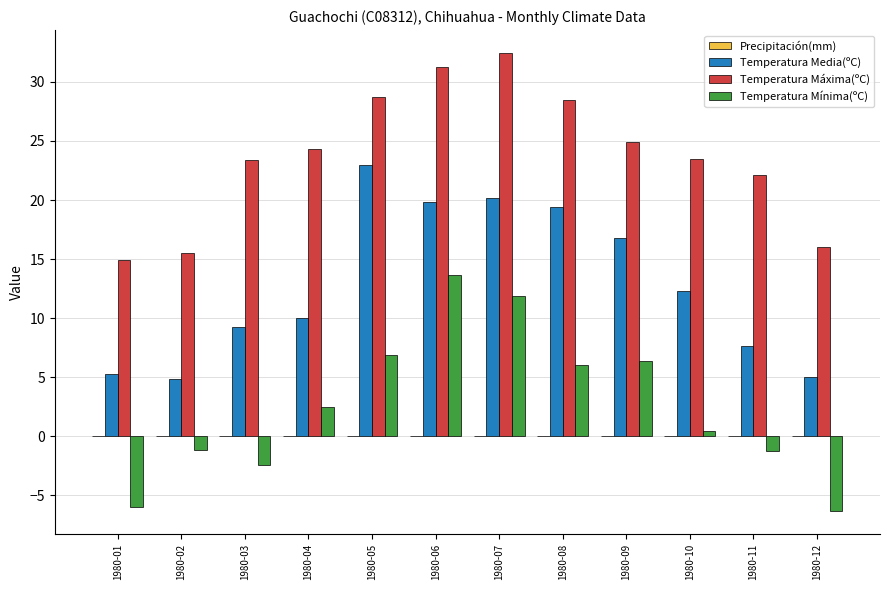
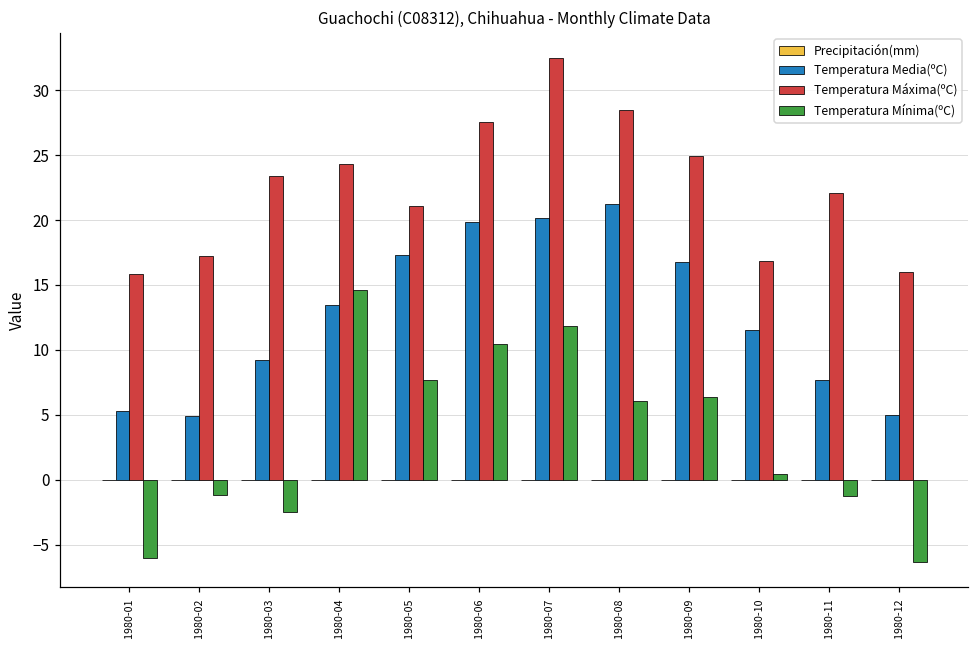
  {
    "Precipitación(mm)": {
      "1980-01": 0.0,
      "1980-02": 0.0,
      "1980-03": 0.0,
      "1980-04": 0.0,
      "1980-05": 0.0,
      "1980-06": 0.0,
      "1980-07": 0.0,
      "1980-08": 0.0,
      "1980-09": 0.0,
      "1980-10": 0.0,
      "1980-11": 0.0,
      "1980-12": 0.0
    },
    "Temperatura Media(ºC)": {
      "1980-01": 5.3,
      "1980-02": 4.9,
      "1980-03": 9.2,
-     "1980-04": 10.0,
-     "1980-05": 23.0,
+     "1980-04": 13.5,
+     "1980-05": 17.3,
      "1980-06": 19.9,
      "1980-07": 20.2,
-     "1980-08": 19.4,
+     "1980-08": 21.2,
      "1980-09": 16.8,
-     "1980-10": 12.3,
+     "1980-10": 11.6,
      "1980-11": 7.7,
      "1980-12": 5.0
    },
    "Temperatura Máxima(ºC)": {
-     "1980-01": 15.0,
-     "1980-02": 15.5,
+     "1980-01": 15.9,
+     "1980-02": 17.2,
      "1980-03": 23.4,
      "1980-04": 24.3,
-     "1980-05": 28.8,
-     "1980-06": 31.2,
+     "1980-05": 21.1,
+     "1980-06": 27.5,
      "1980-07": 32.5,
      "1980-08": 28.5,
      "1980-09": 24.9,
-     "1980-10": 23.5,
+     "1980-10": 16.9,
      "1980-11": 22.1,
      "1980-12": 16.0
    },
    "Temperatura Mínima(ºC)": {
      "1980-01": -6.0,
      "1980-02": -1.2,
      "1980-03": -2.5,
-     "1980-04": 2.5,
-     "1980-05": 6.9,
-     "1980-06": 13.7,
+     "1980-04": 14.6,
+     "1980-05": 7.7,
+     "1980-06": 10.5,
      "1980-07": 11.9,
      "1980-08": 6.1,
      "1980-09": 6.3,
      "1980-10": 0.4,
      "1980-11": -1.3,
      "1980-12": -6.3
    }
  }
